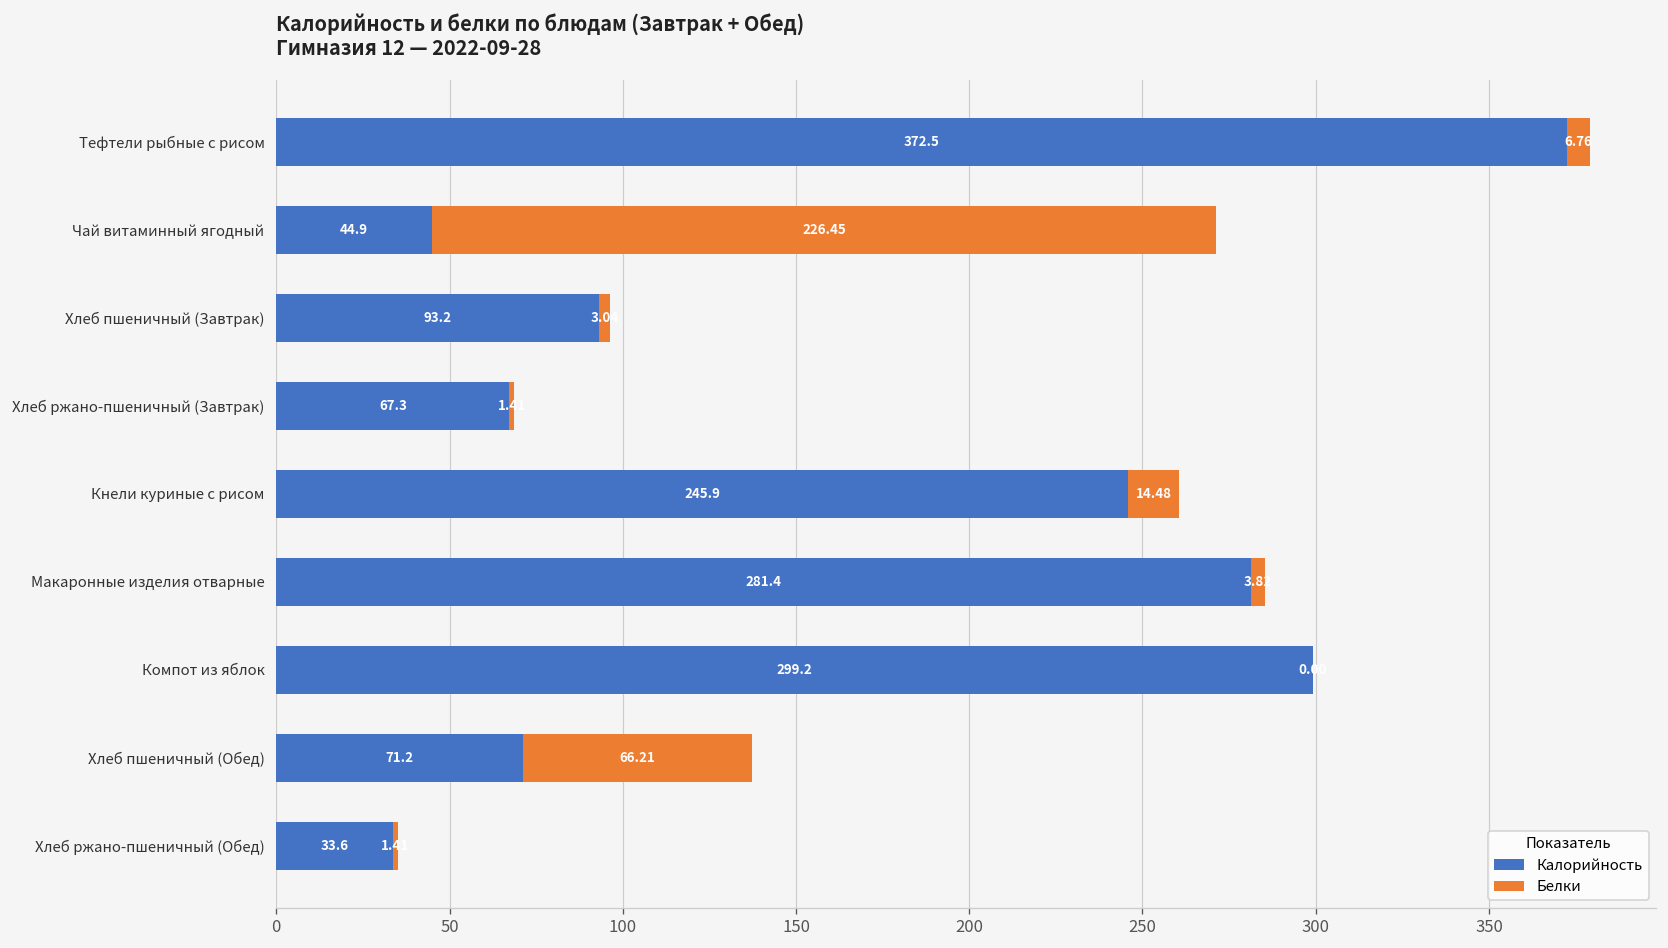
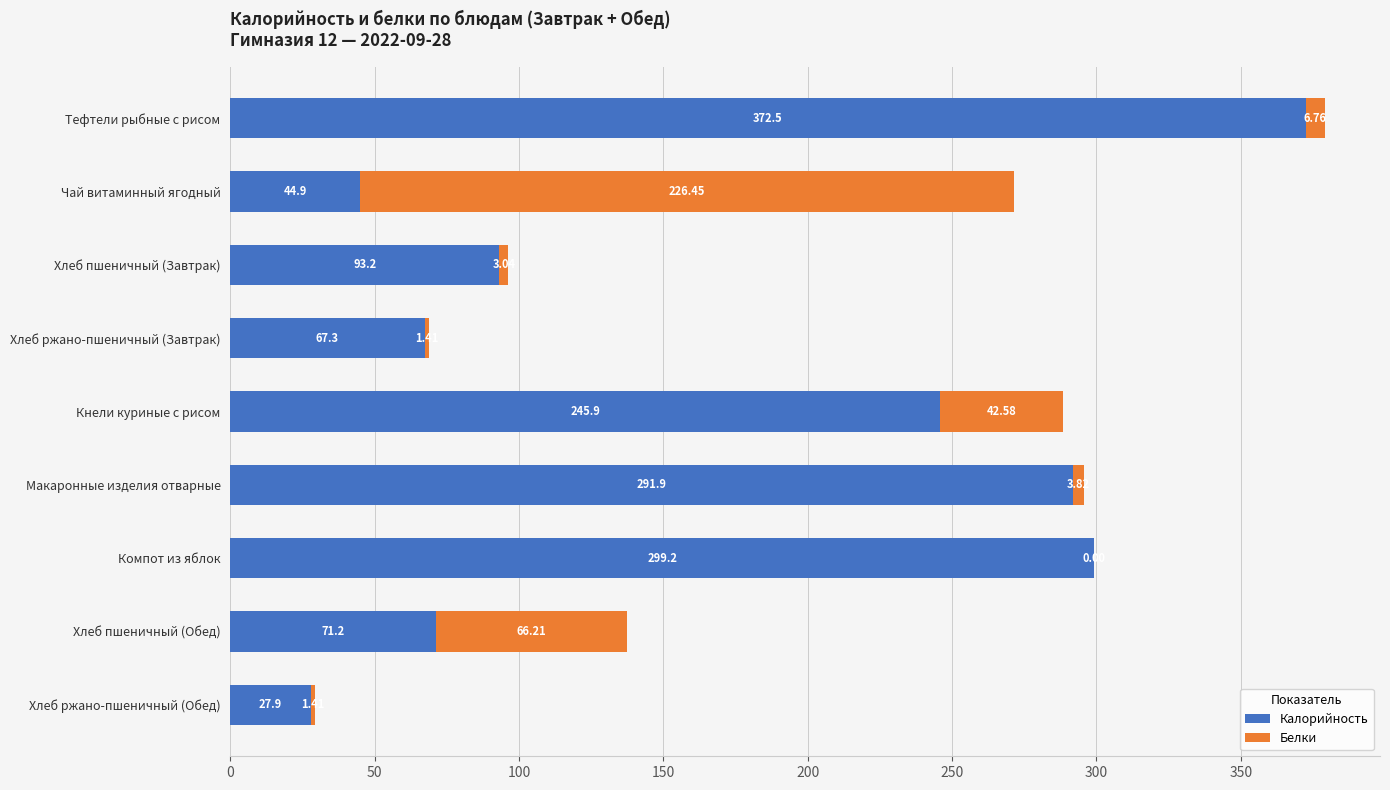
  {
    "Калорийность": {
      "Тефтели рыбные с рисом": 372.5,
      "Чай витаминный ягодный": 44.9,
      "Хлеб пшеничный (Завтрак)": 93.2,
      "Хлеб ржано-пшеничный (Завтрак)": 67.3,
      "Кнели куриные с рисом": 245.9,
-     "Макаронные изделия отварные": 281.4,
+     "Макаронные изделия отварные": 291.9,
      "Компот из яблок": 299.2,
      "Хлеб пшеничный (Обед)": 71.2,
-     "Хлеб ржано-пшеничный (Обед)": 33.6
+     "Хлеб ржано-пшеничный (Обед)": 27.9
    },
    "Белки": {
      "Тефтели рыбные с рисом": 6.76,
      "Чай витаминный ягодный": 226.45,
      "Хлеб пшеничный (Завтрак)": 3.04,
      "Хлеб ржано-пшеничный (Завтрак)": 1.41,
-     "Кнели куриные с рисом": 14.48,
+     "Кнели куриные с рисом": 42.58,
      "Макаронные изделия отварные": 3.82,
      "Хлеб пшеничный (Обед)": 66.21,
      "Хлеб ржано-пшеничный (Обед)": 1.41
    }
  }
